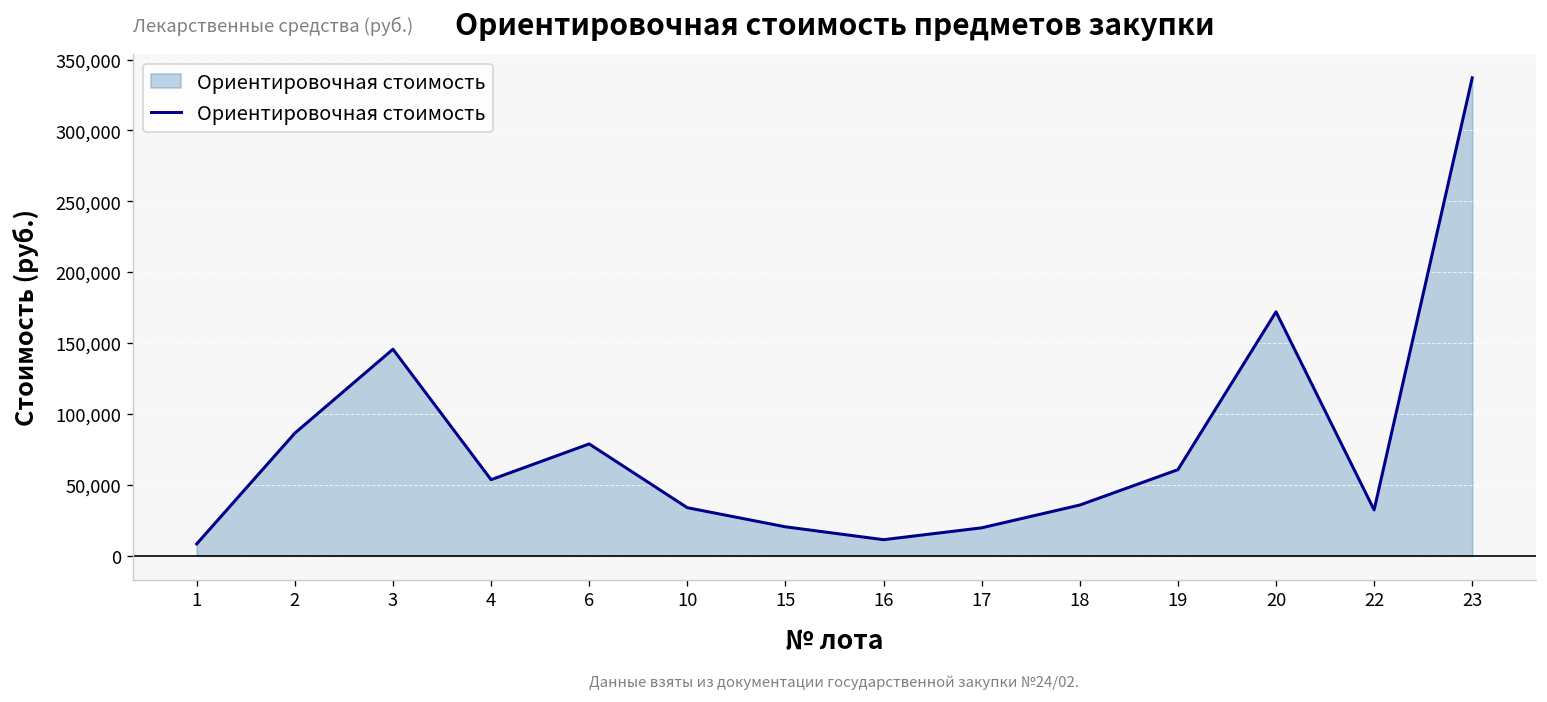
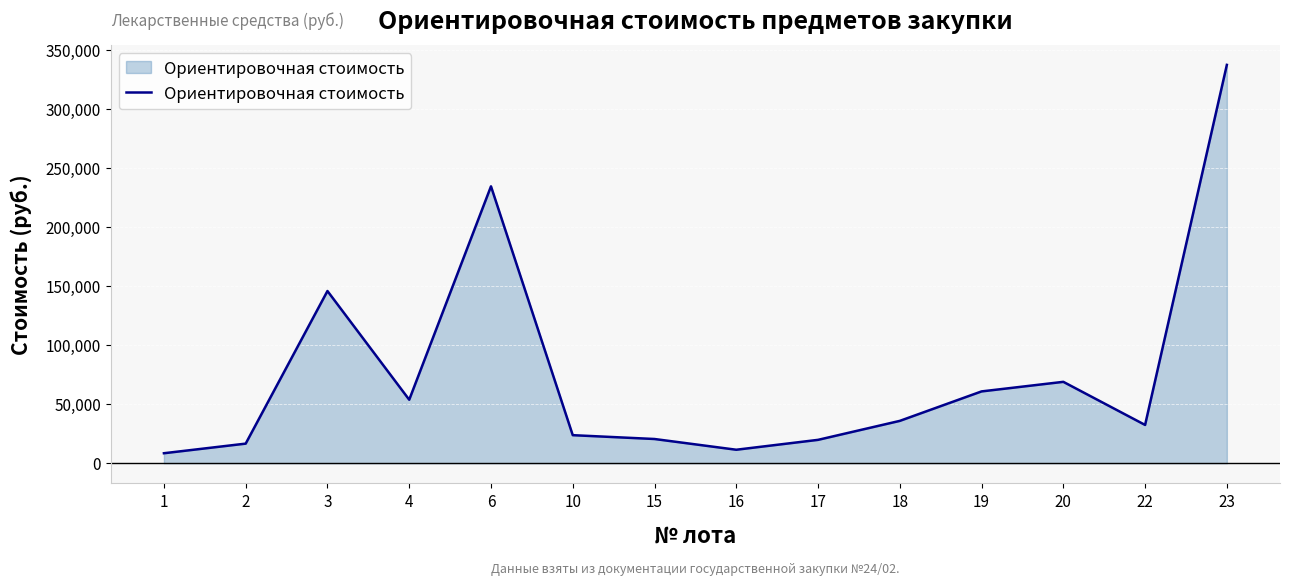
  {
    "1": "8,000",
-   "2": "87,000",
+   "2": "17,000",
    "3": "146,000",
    "4": "54,000",
-   "6": "79,000",
-   "10": "34,000",
+   "6": "234,000",
+   "10": "24,000",
    "15": "20,000",
    "16": "11,000",
    "17": "20,000",
    "18": "36,000",
    "19": "61,000",
-   "20": "172,000",
+   "20": "69,000",
    "22": "32,000",
    "23": "337,000"
  }
